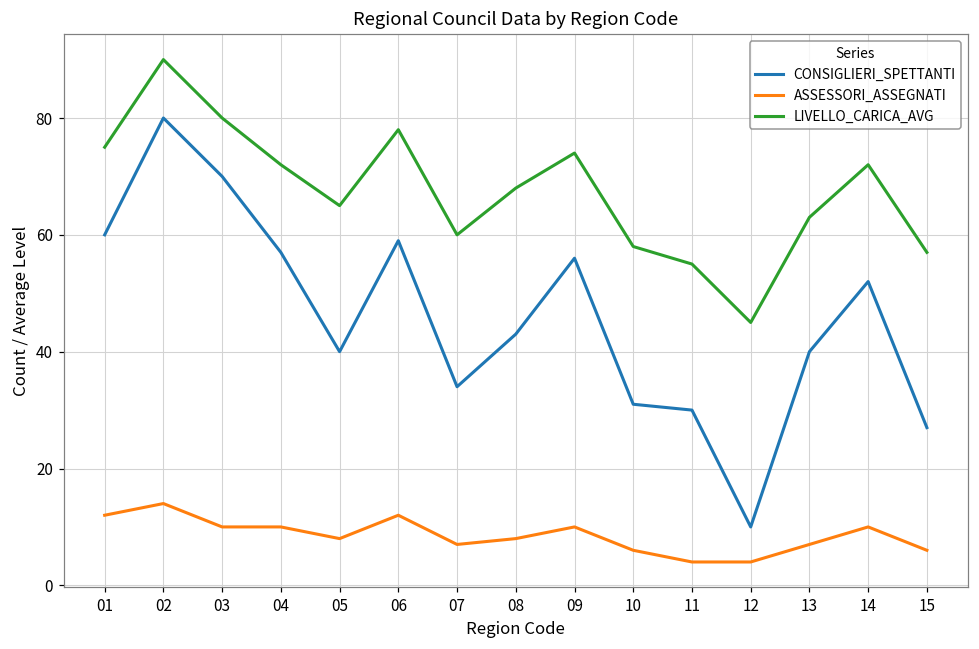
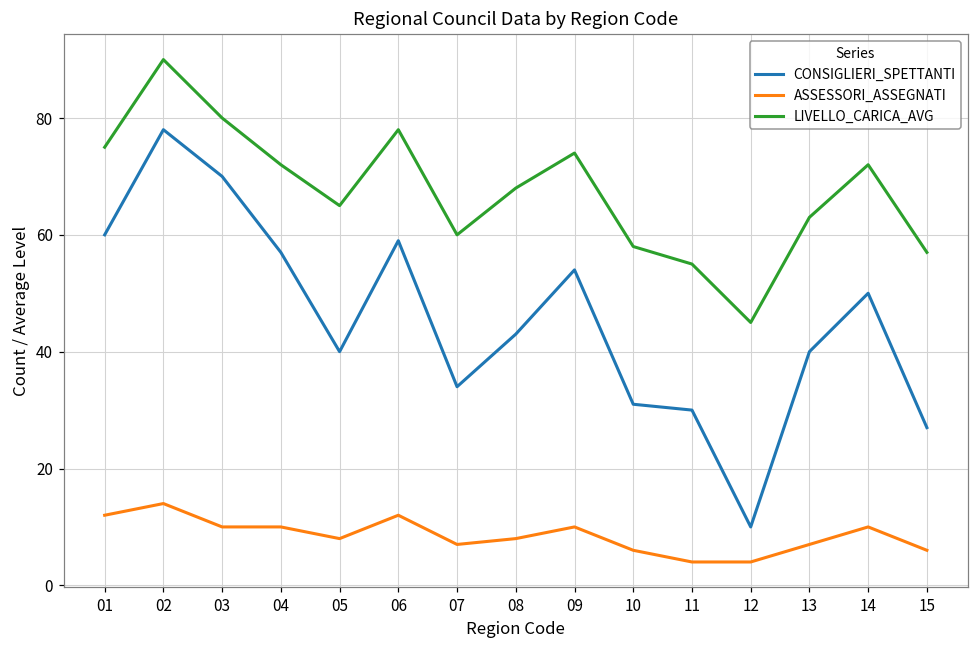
  {
    "CONSIGLIERI_SPETTANTI": {
      "01": 60,
-     "02": 80,
+     "02": 78,
      "03": 70,
      "04": 57,
      "05": 40,
      "06": 59,
      "07": 34,
      "08": 43,
-     "09": 56,
+     "09": 54,
      "10": 31,
      "11": 30,
      "12": 10,
      "13": 40,
-     "14": 52,
+     "14": 50,
      "15": 27
    },
    "ASSESSORI_ASSEGNATI": {
      "01": 12,
      "02": 14,
      "03": 10,
      "04": 10,
      "05": 8,
      "06": 12,
      "07": 7,
      "08": 8,
      "09": 10,
      "10": 6,
      "11": 4,
      "12": 4,
      "13": 7,
      "14": 10,
      "15": 6
    },
    "LIVELLO_CARICA_AVG": {
      "01": 75,
      "02": 90,
      "03": 80,
      "04": 72,
      "05": 65,
      "06": 78,
      "07": 60,
      "08": 68,
      "09": 74,
      "10": 58,
      "11": 55,
      "12": 45,
      "13": 63,
      "14": 72,
      "15": 57
    }
  }
